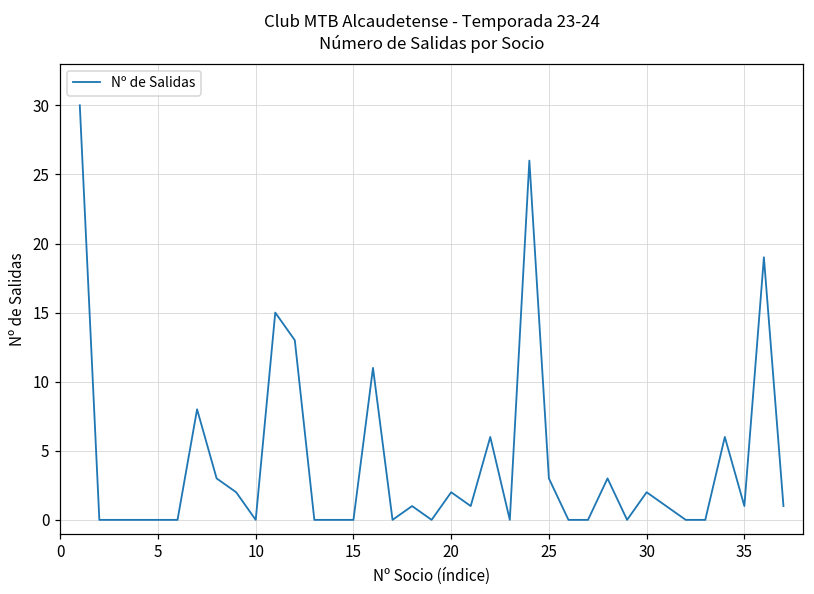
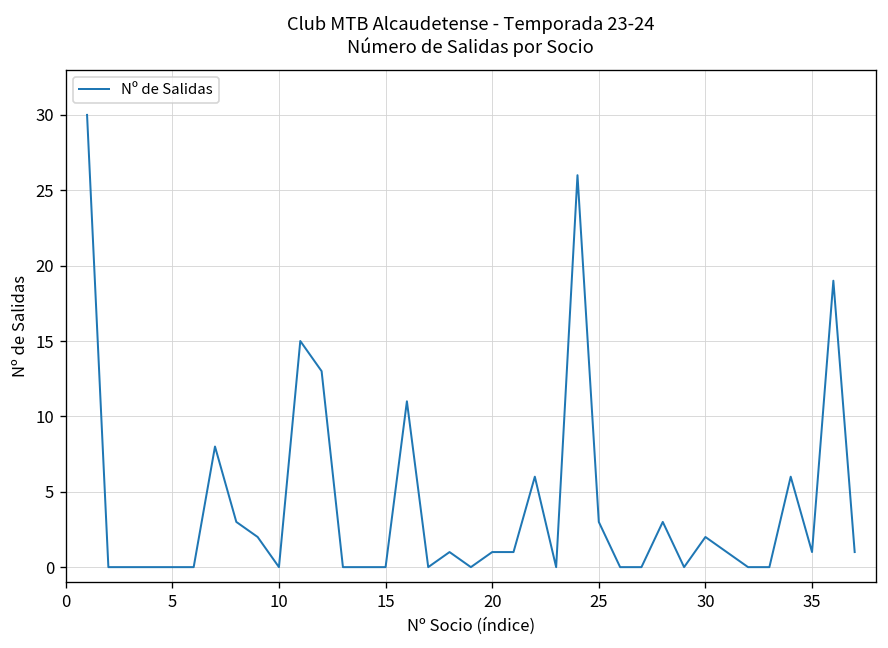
  {
    "5": 0,
    "10": 0,
    "15": 0,
-   "20": 2,
+   "20": 1,
    "25": 3,
    "30": 2,
    "35": 1
  }
